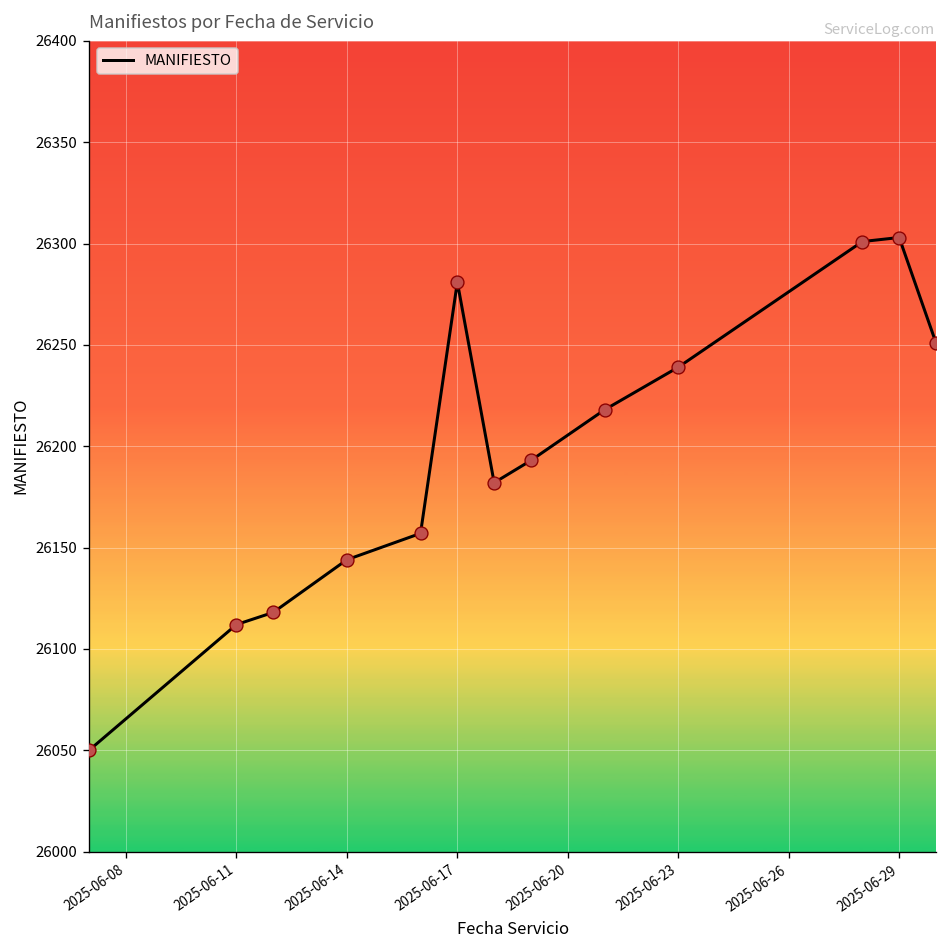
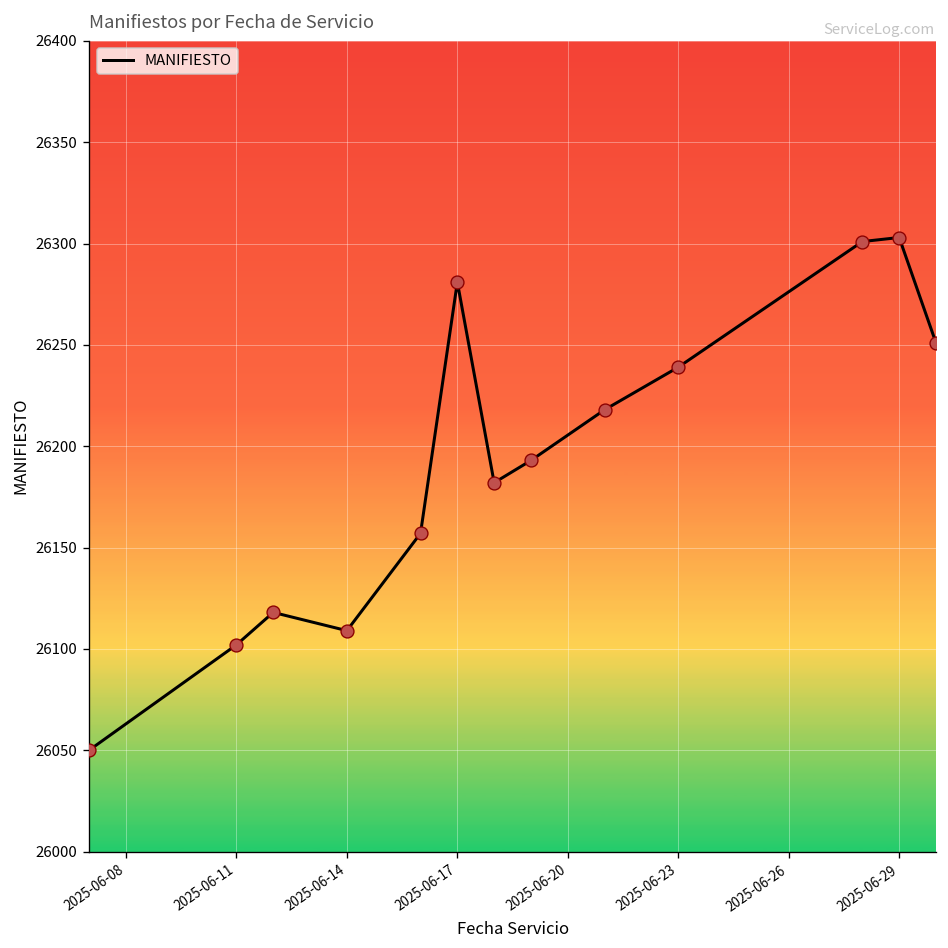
  {
-   "2025-06-11": 26112,
-   "2025-06-14": 26144,
+   "2025-06-11": 26102,
+   "2025-06-14": 26109,
    "2025-06-17": 26281,
    "2025-06-23": 26239,
    "2025-06-29": 26303
  }
